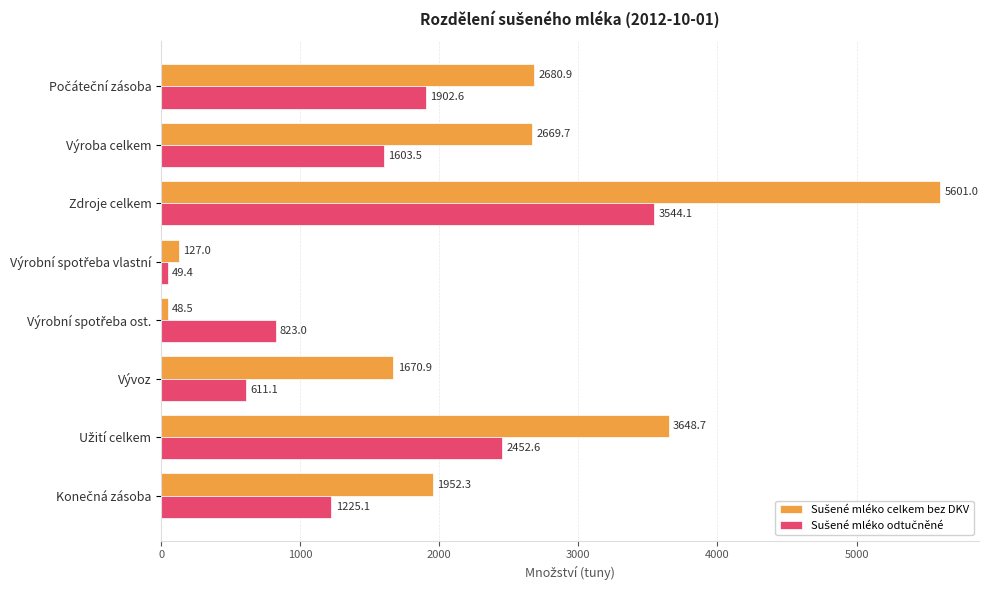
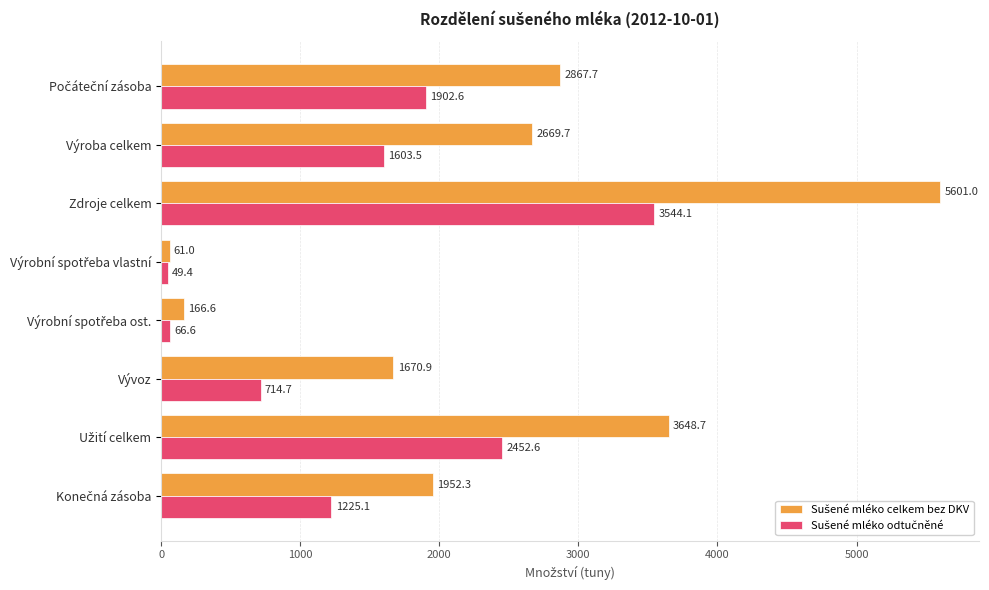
  {
    "Sušené mléko celkem bez DKV": {
-     "Počáteční zásoba": 2680.9,
+     "Počáteční zásoba": 2867.7,
      "Výroba celkem": 2669.7,
      "Zdroje celkem": 5601.0,
-     "Výrobní spotřeba vlastní": 127.0,
-     "Výrobní spotřeba ost.": 48.5,
+     "Výrobní spotřeba vlastní": 61.0,
+     "Výrobní spotřeba ost.": 166.6,
      "Vývoz": 1670.9,
      "Užití celkem": 3648.7,
      "Konečná zásoba": 1952.3
    },
    "Sušené mléko odtučněné": {
      "Počáteční zásoba": 1902.6,
      "Výroba celkem": 1603.5,
      "Zdroje celkem": 3544.1,
      "Výrobní spotřeba vlastní": 49.4,
-     "Výrobní spotřeba ost.": 823.0,
-     "Vývoz": 611.1,
+     "Výrobní spotřeba ost.": 66.6,
+     "Vývoz": 714.7,
      "Užití celkem": 2452.6,
      "Konečná zásoba": 1225.1
    }
  }
